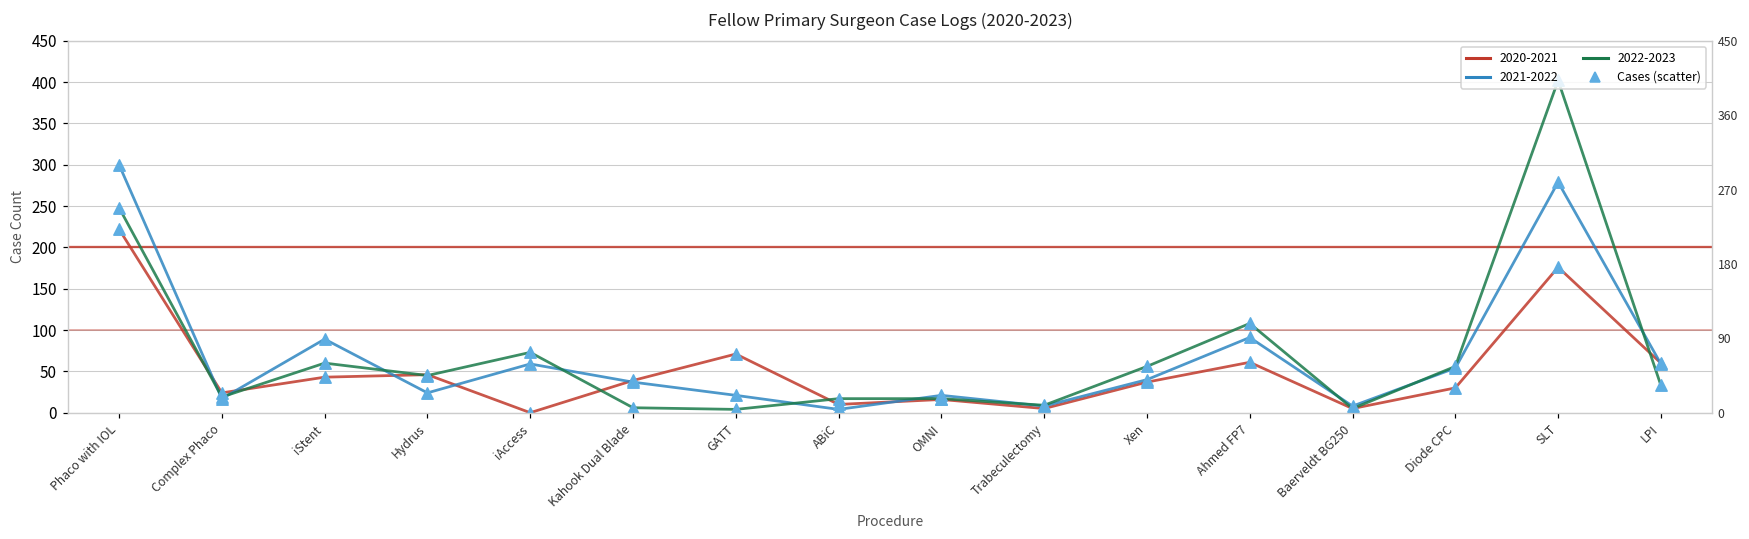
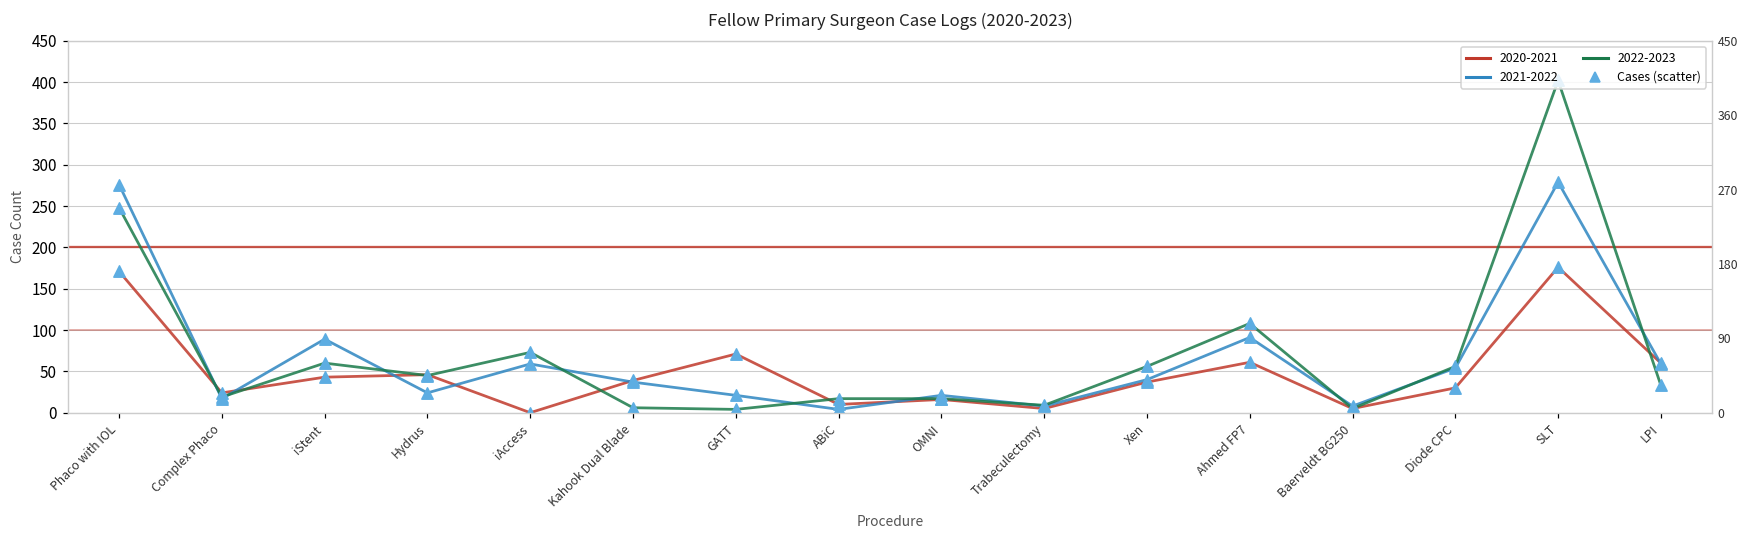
  {
    "2020-2021": {
-     "Phaco with IOL": 220,
+     "Phaco with IOL": 170,
      "Complex Phaco": 20,
      "iStent": 40,
      "iAccess": 0,
      "GATT": 70,
      "ABiC": 10,
      "Ahmed FP7": 60,
      "Diode CPC": 30,
      "SLT": 180
    },
    "2021-2022": {
-     "Phaco with IOL": 300,
+     "Phaco with IOL": 280,
      "iStent": 90,
      "Hydrus": 20,
      "iAccess": 60,
      "GATT": 20,
      "ABiC": 0,
      "OMNI": 20,
      "Ahmed FP7": 90,
      "SLT": 280
    },
    "2022-2023": {
      "Phaco with IOL": 250,
      "iStent": 60,
      "iAccess": 70,
      "Kahook Dual Blade": 10,
      "GATT": 0,
      "ABiC": 20,
      "Xen": 60,
      "Ahmed FP7": 110,
      "LPI": 30
    }
  }
